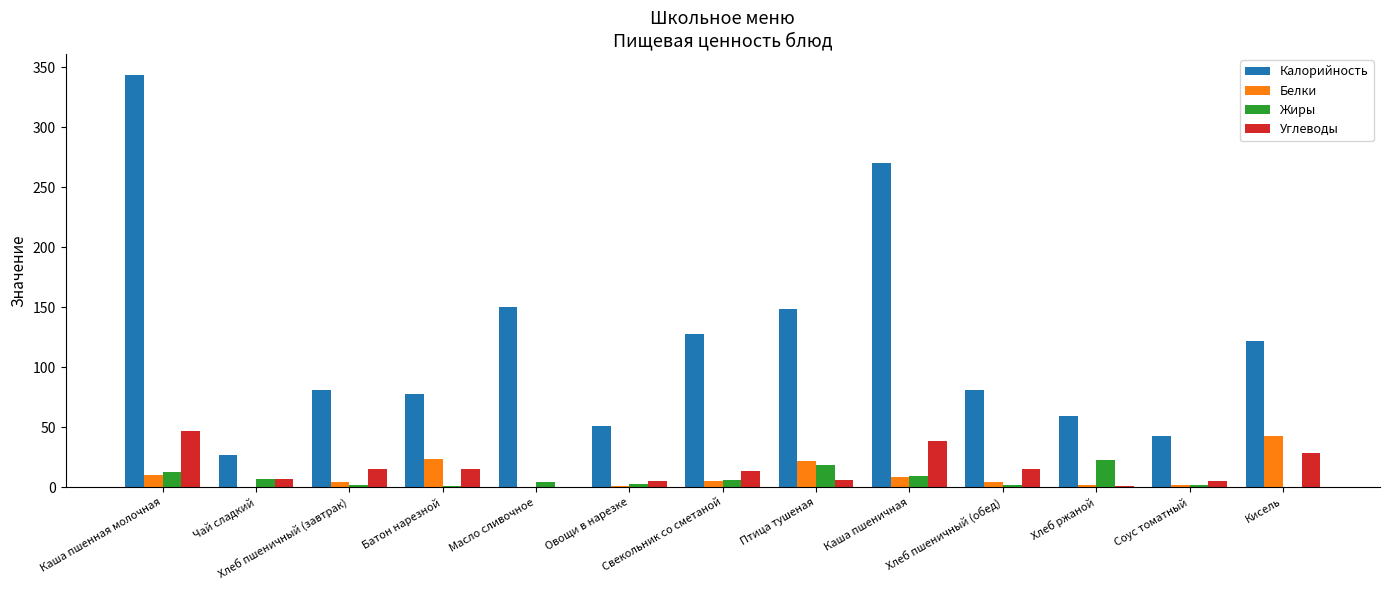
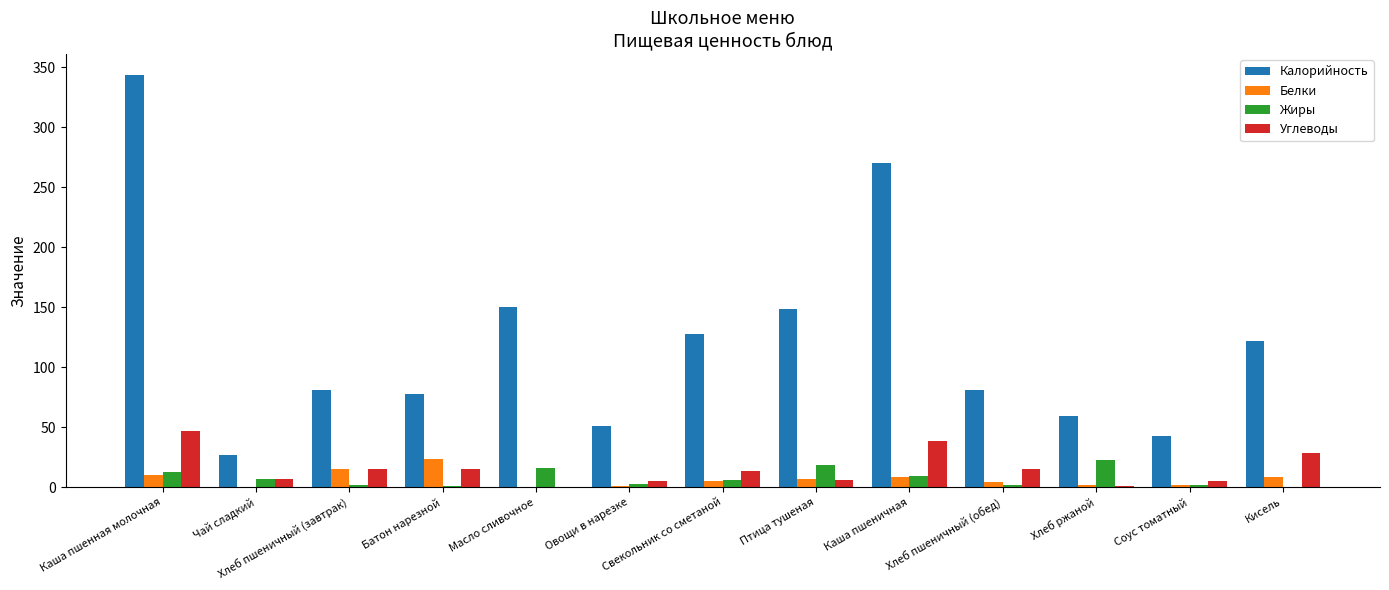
  {
    "Калорийность": {
      "Каша пшенная молочная": 344,
      "Чай сладкий": 27,
      "Хлеб пшеничный (завтрак)": 81,
      "Батон нарезной": 78,
      "Масло сливочное": 150,
      "Овощи в нарезке": 51,
      "Свекольник со сметаной": 128,
      "Птица тушеная": 149,
      "Каша пшеничная": 270,
      "Хлеб пшеничный (обед)": 81,
      "Хлеб ржаной": 59,
      "Соус томатный": 42,
      "Кисель": 122
    },
    "Белки": {
      "Каша пшенная молочная": 11,
-     "Хлеб пшеничный (завтрак)": 5,
+     "Хлеб пшеничный (завтрак)": 15,
      "Батон нарезной": 23,
      "Масло сливочное": 0,
      "Свекольник со сметаной": 5,
-     "Птица тушеная": 22,
+     "Птица тушеная": 7,
      "Каша пшеничная": 8,
      "Хлеб пшеничный (обед)": 5,
-     "Кисель": 42
+     "Кисель": 8
    },
    "Жиры": {
      "Каша пшенная молочная": 13,
      "Чай сладкий": 7,
-     "Масло сливочное": 5,
+     "Масло сливочное": 16,
      "Овощи в нарезке": 3,
      "Свекольник со сметаной": 6,
      "Птица тушеная": 18,
      "Каша пшеничная": 9,
      "Хлеб ржаной": 23,
      "Кисель": 0
    },
    "Углеводы": {
      "Каша пшенная молочная": 47,
      "Чай сладкий": 7,
      "Хлеб пшеничный (завтрак)": 15,
      "Батон нарезной": 15,
      "Овощи в нарезке": 5,
      "Свекольник со сметаной": 14,
      "Птица тушеная": 6,
      "Каша пшеничная": 39,
      "Хлеб пшеничный (обед)": 15,
      "Соус томатный": 5,
      "Кисель": 29
    }
  }
